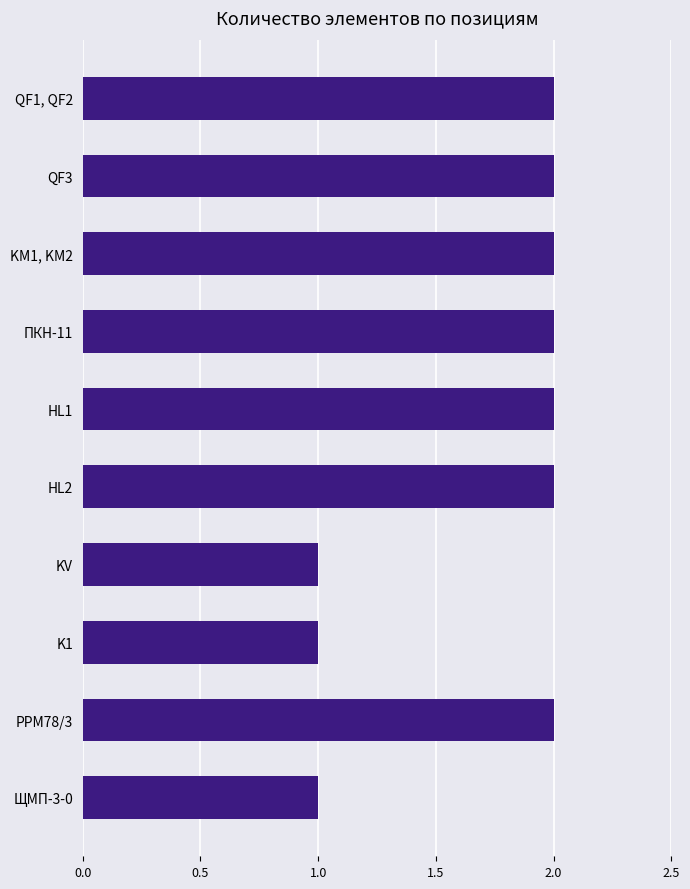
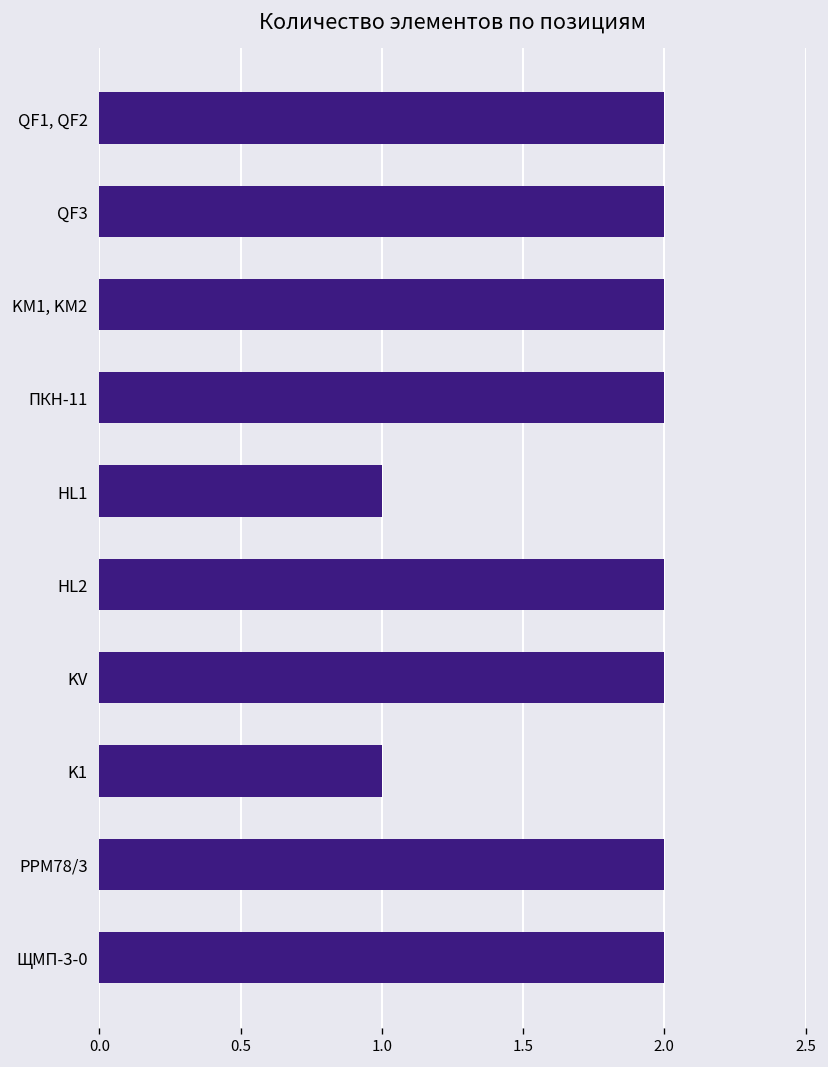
  {
    "QF1, QF2": 2,
    "QF3": 2,
    "KM1, KM2": 2,
    "ПКН-11": 2,
-   "HL1": 2,
+   "HL1": 1,
    "HL2": 2,
-   "KV": 1,
+   "KV": 2,
    "K1": 1,
    "РРМ78/3": 2,
-   "ЩМП-3-0": 1
+   "ЩМП-3-0": 2
  }
